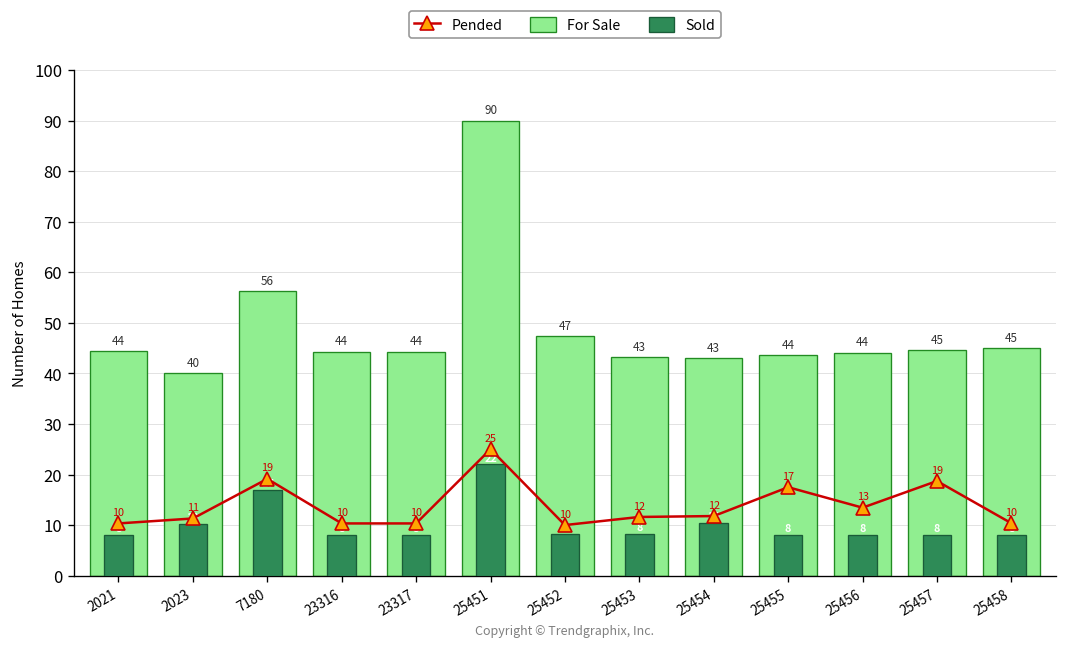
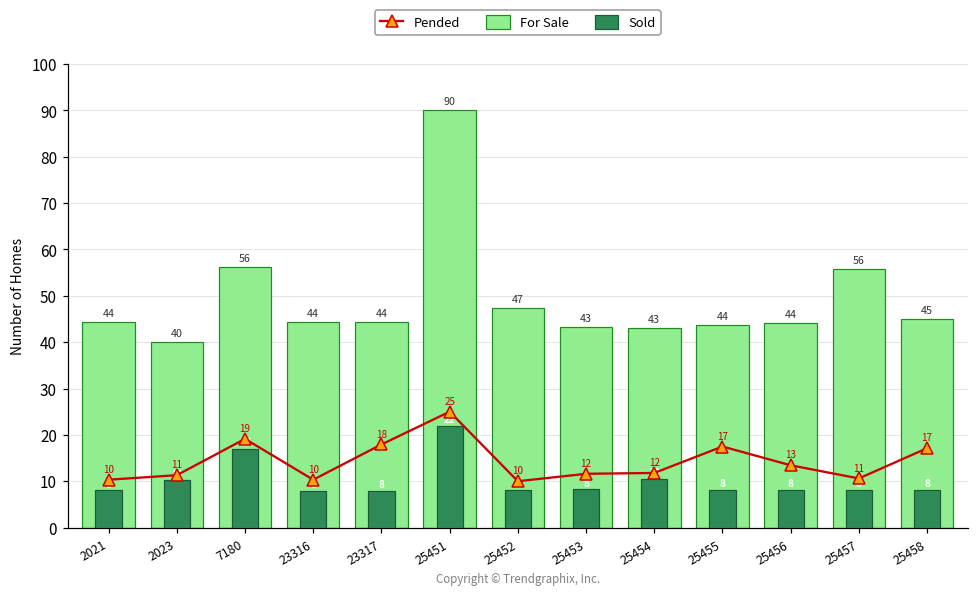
  {
    "Pended": {
      "2021": 10,
      "2023": 11,
      "7180": 19,
      "23316": 10,
-     "23317": 10,
+     "23317": 18,
      "25451": 25,
      "25452": 10,
      "25453": 12,
      "25454": 12,
      "25455": 17,
      "25456": 13,
-     "25457": 19,
-     "25458": 10
+     "25457": 11,
+     "25458": 17
    },
    "For Sale": {
      "2021": 44,
      "2023": 40,
      "7180": 56,
      "23316": 44,
      "23317": 44,
      "25451": 90,
      "25452": 47,
      "25453": 43,
      "25454": 43,
      "25455": 44,
      "25456": 44,
-     "25457": 45,
+     "25457": 56,
      "25458": 45
    }
  }
